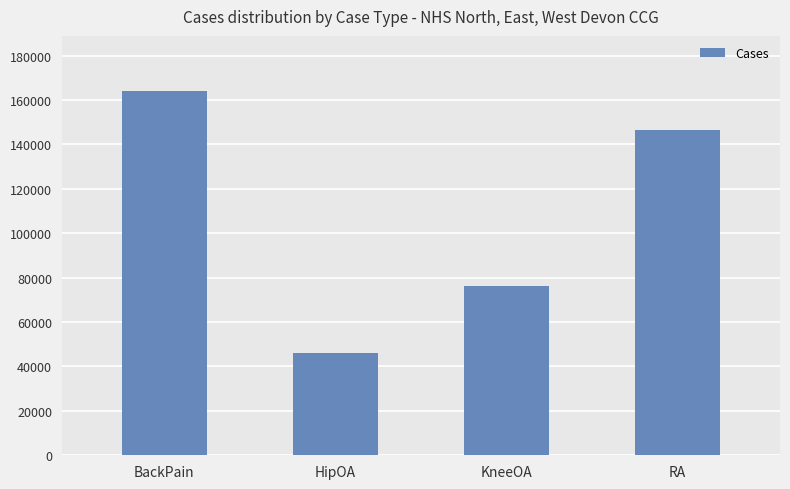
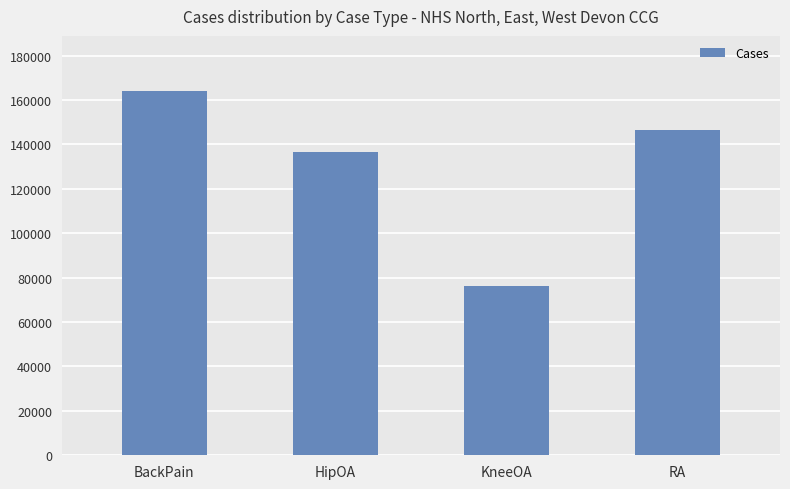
  {
    "BackPain": 164000,
-   "HipOA": 46000,
+   "HipOA": 137000,
    "KneeOA": 76000,
    "RA": 147000
  }
